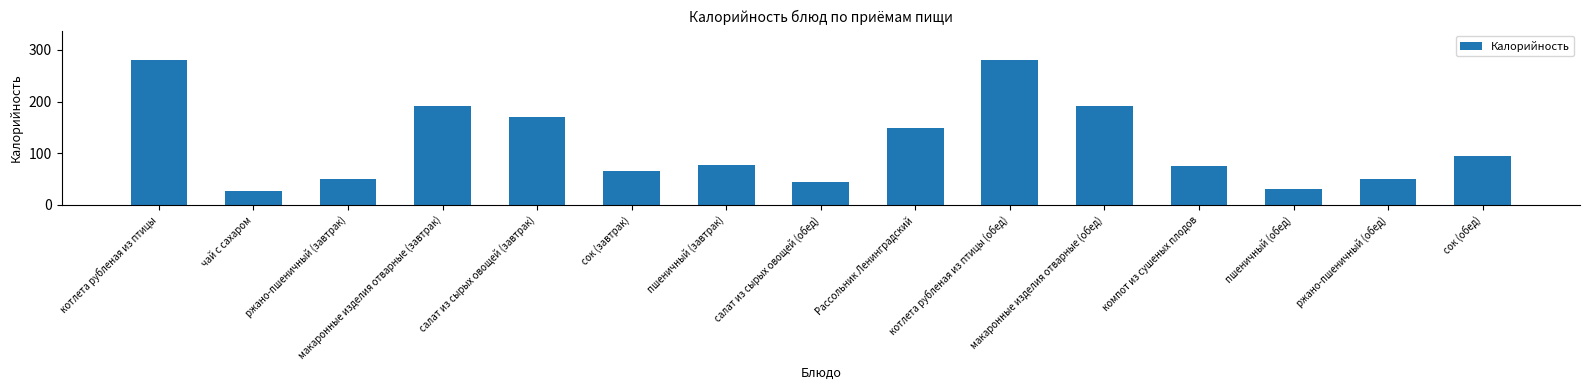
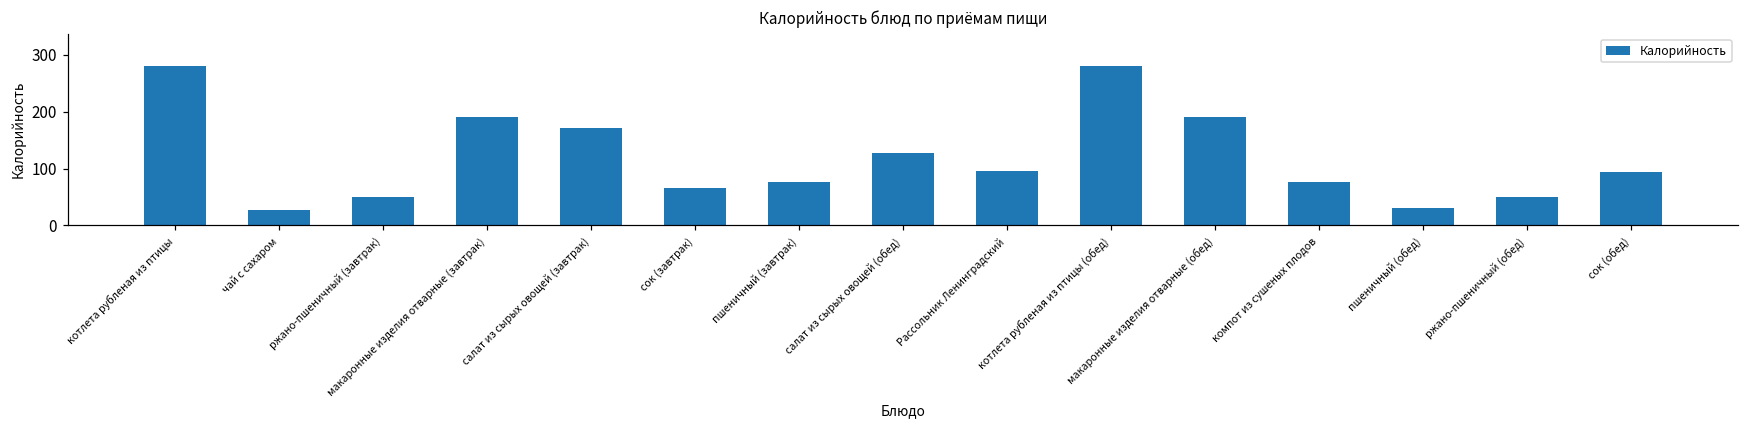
  {
    "котлета рубленая из птицы": 280,
    "чай с сахаром": 30,
    "ржано-пшеничный (завтрак)": 50,
    "макаронные изделия отварные (завтрак)": 190,
    "салат из сырых овощей (завтрак)": 170,
    "сок (завтрак)": 70,
    "пшеничный (завтрак)": 80,
-   "салат из сырых овощей (обед)": 40,
-   "Рассольник Ленинградский": 150,
+   "салат из сырых овощей (обед)": 130,
+   "Рассольник Ленинградский": 100,
    "котлета рубленая из птицы (обед)": 280,
    "макаронные изделия отварные (обед)": 190,
    "компот из сушеных плодов": 80,
    "пшеничный (обед)": 30,
    "ржано-пшеничный (обед)": 50,
    "сок (обед)": 90
  }
